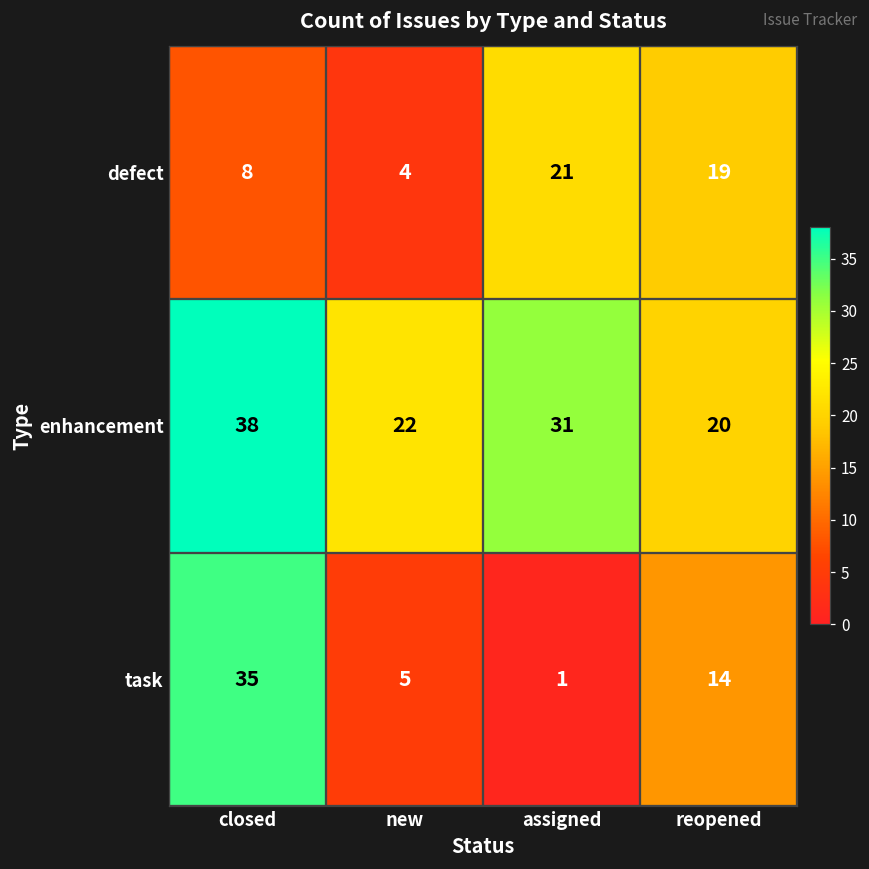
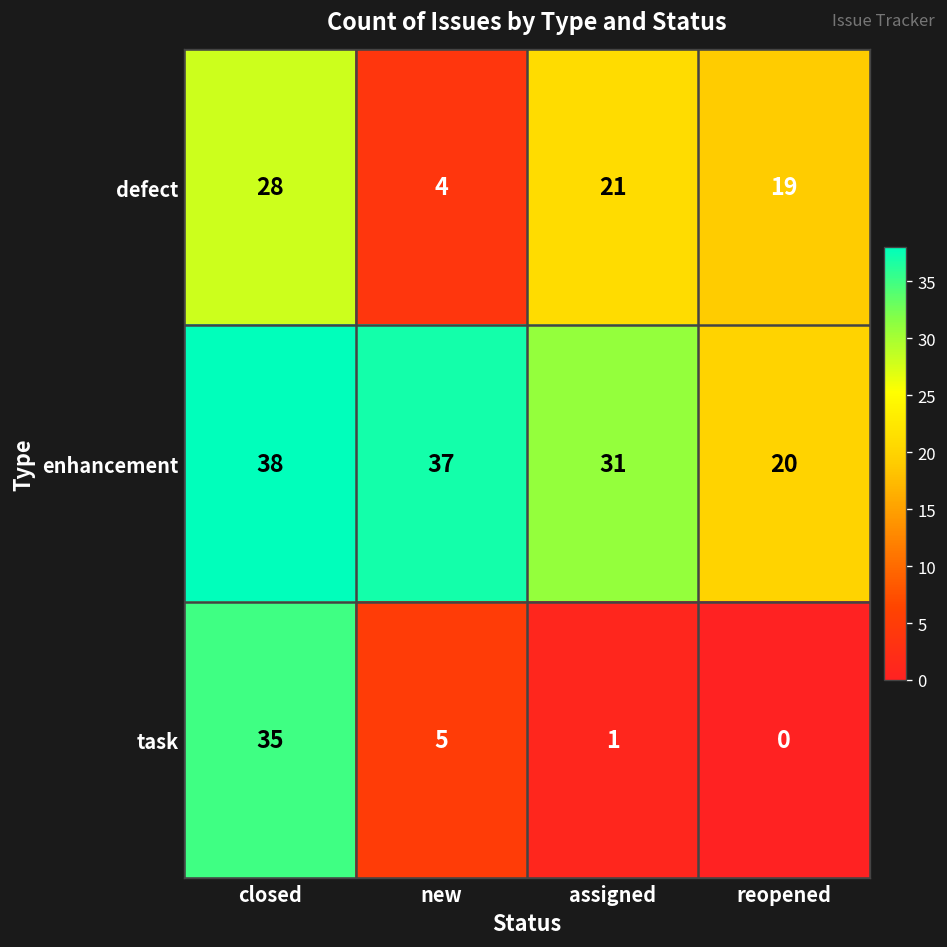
  {
    "defect": {
-     "closed": 8,
+     "closed": 28,
      "new": 4,
      "assigned": 21,
      "reopened": 19
    },
    "enhancement": {
      "closed": 38,
-     "new": 22,
+     "new": 37,
      "assigned": 31,
      "reopened": 20
    },
    "task": {
      "closed": 35,
      "new": 5,
      "assigned": 1,
-     "reopened": 14
+     "reopened": 0
    }
  }
